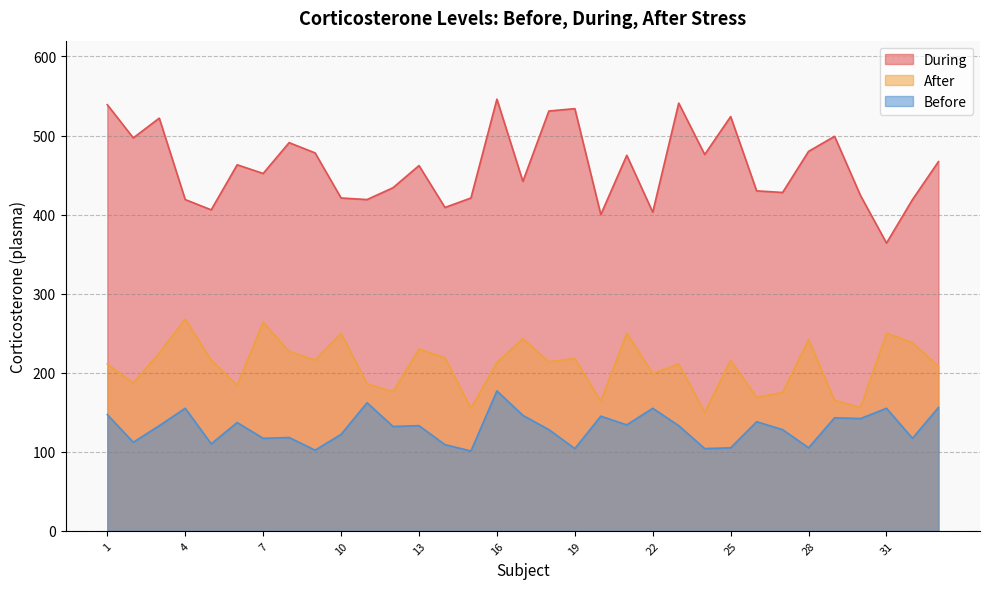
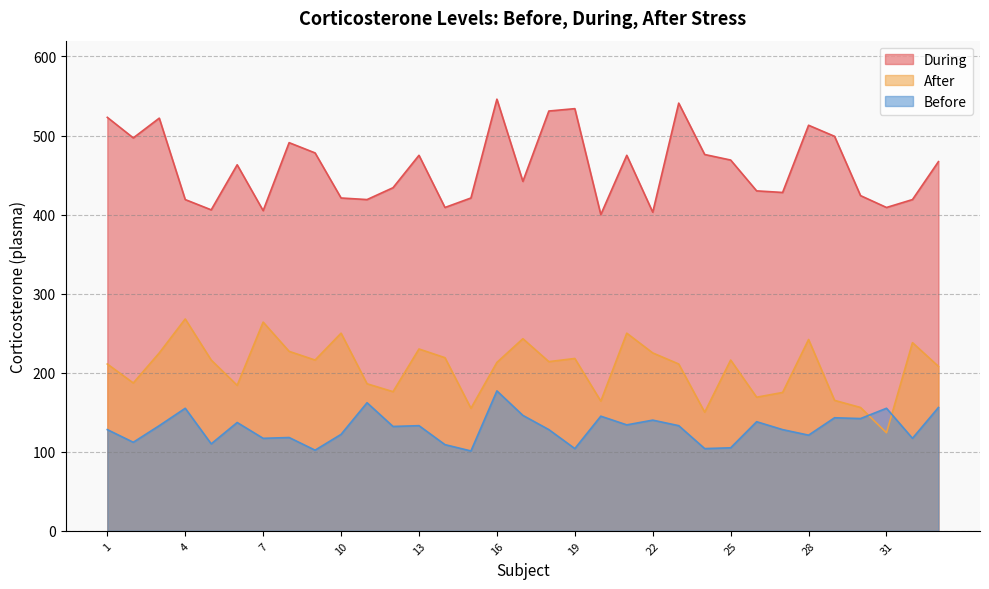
  {
    "During": {
-     "1": 540,
+     "1": 520,
      "4": 420,
-     "7": 450,
+     "7": 410,
      "10": 420,
-     "13": 460,
+     "13": 480,
      "16": 550,
      "19": 530,
      "22": 400,
-     "25": 520,
-     "28": 480,
-     "31": 360
+     "25": 470,
+     "28": 510,
+     "31": 410
    },
    "After": {
      "1": 210,
      "4": 270,
      "7": 260,
      "10": 250,
      "13": 230,
      "16": 210,
      "19": 220,
-     "22": 200,
+     "22": 230,
      "25": 220,
      "28": 240,
-     "31": 250
+     "31": 120
    },
    "Before": {
-     "1": 150,
+     "1": 130,
      "4": 160,
      "7": 120,
      "10": 120,
      "13": 130,
      "16": 180,
      "19": 100,
-     "22": 160,
+     "22": 140,
      "25": 110,
-     "28": 110,
+     "28": 120,
      "31": 160
    }
  }
